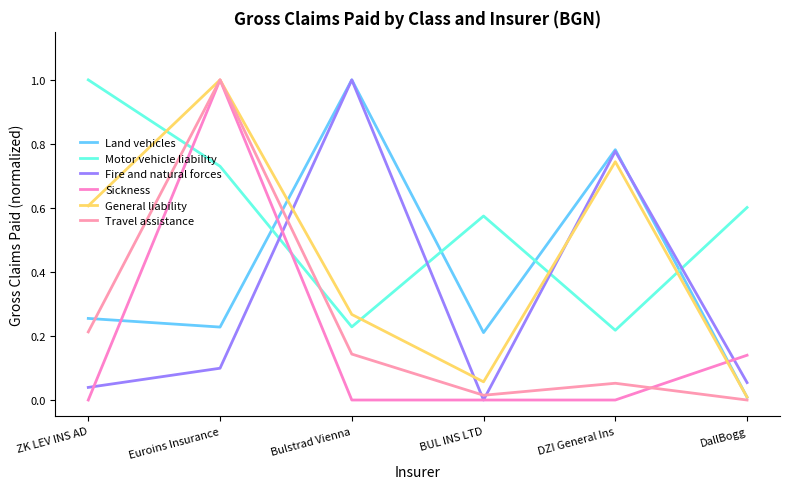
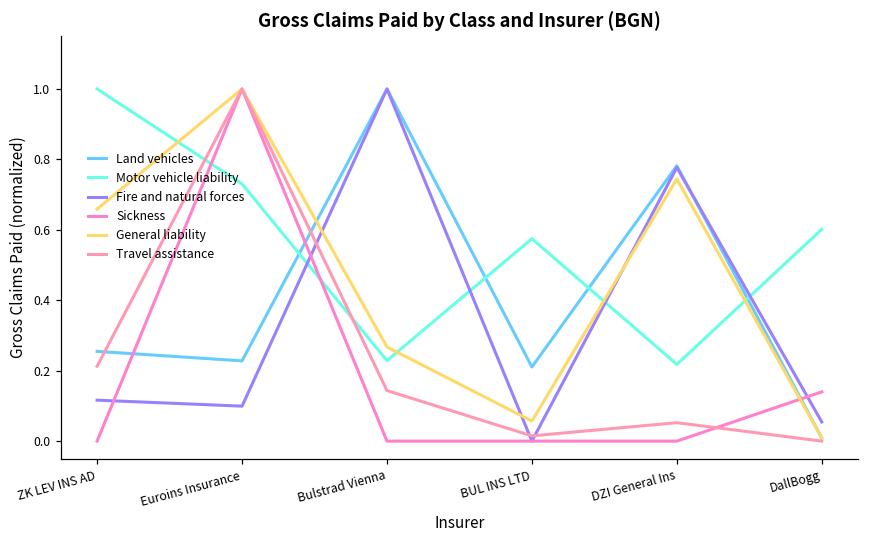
  {
    "Fire and natural forces": {
-     "ZK LEV INS AD": 0.04,
+     "ZK LEV INS AD": 0.12,
      "Euroins Insurance": 0.10,
      "DallBogg": 0.05
    },
    "General liability": {
-     "ZK LEV INS AD": 0.61,
+     "ZK LEV INS AD": 0.66,
      "Bulstrad Vienna": 0.27,
      "BUL INS LTD": 0.06,
      "DZI General Ins": 0.74
    }
  }
